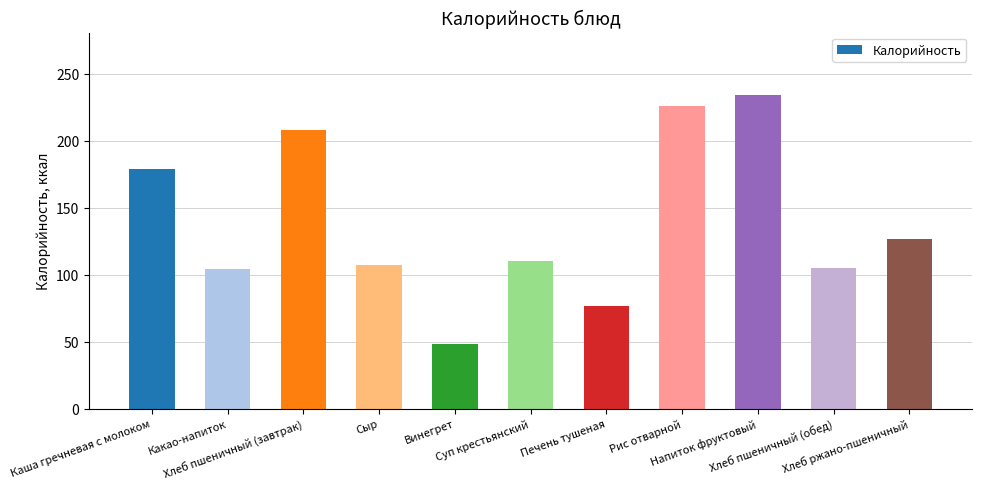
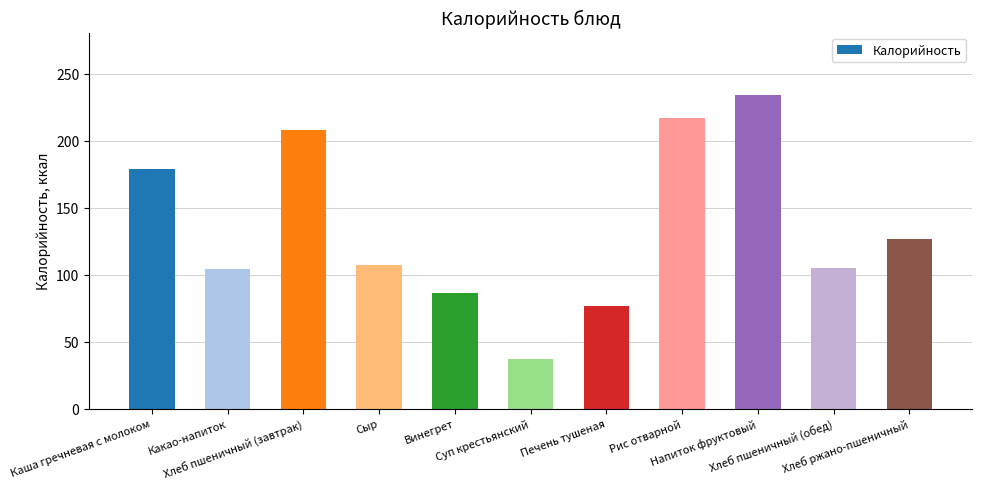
  {
    "Каша гречневая с молоком": 179,
    "Какао-напиток": 104,
    "Хлеб пшеничный (завтрак)": 208,
    "Сыр": 108,
-   "Винегрет": 48,
-   "Суп крестьянский": 110,
+   "Винегрет": 87,
+   "Суп крестьянский": 37,
    "Печень тушеная": 76,
-   "Рис отварной": 226,
+   "Рис отварной": 217,
    "Напиток фруктовый": 234,
    "Хлеб пшеничный (обед)": 105,
    "Хлеб ржано-пшеничный": 127
  }
